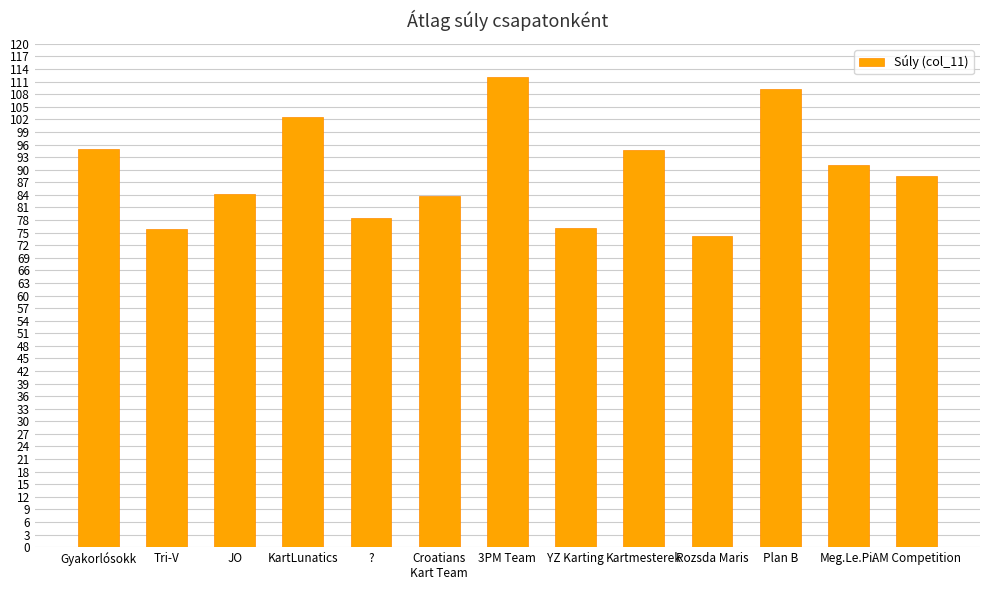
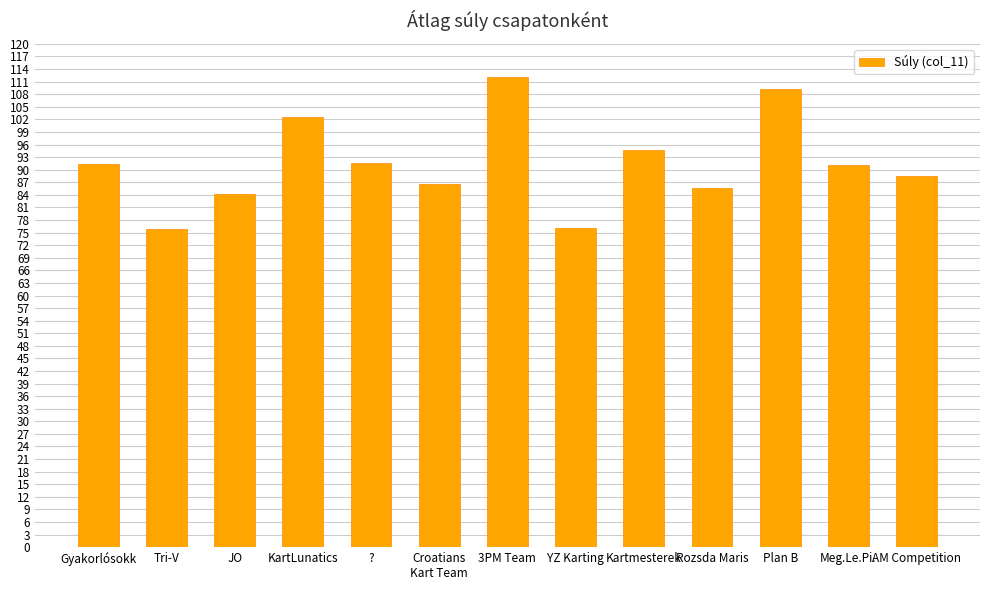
  {
-   "Gyakorlósokk": 95,
+   "Gyakorlósokk": 91,
    "Tri-V": 76,
    "JO": 84,
    "KartLunatics": 103,
-   "?": 79,
-   "Croatians Kart Team": 84,
+   "?": 92,
+   "Croatians Kart Team": 87,
    "3PM Team": 112,
    "YZ Karting": 76,
    "Kartmesterek": 95,
-   "Rozsda Maris": 74,
+   "Rozsda Maris": 86,
    "Plan B": 109,
    "Meg.Le.Pi.": 91,
    "AM Competition": 88
  }
